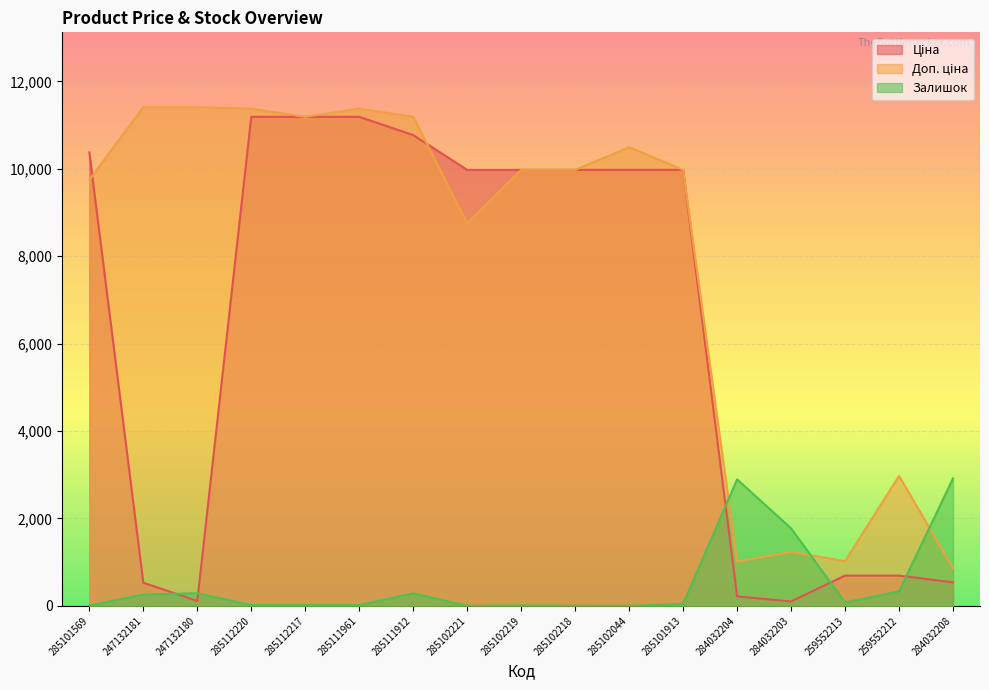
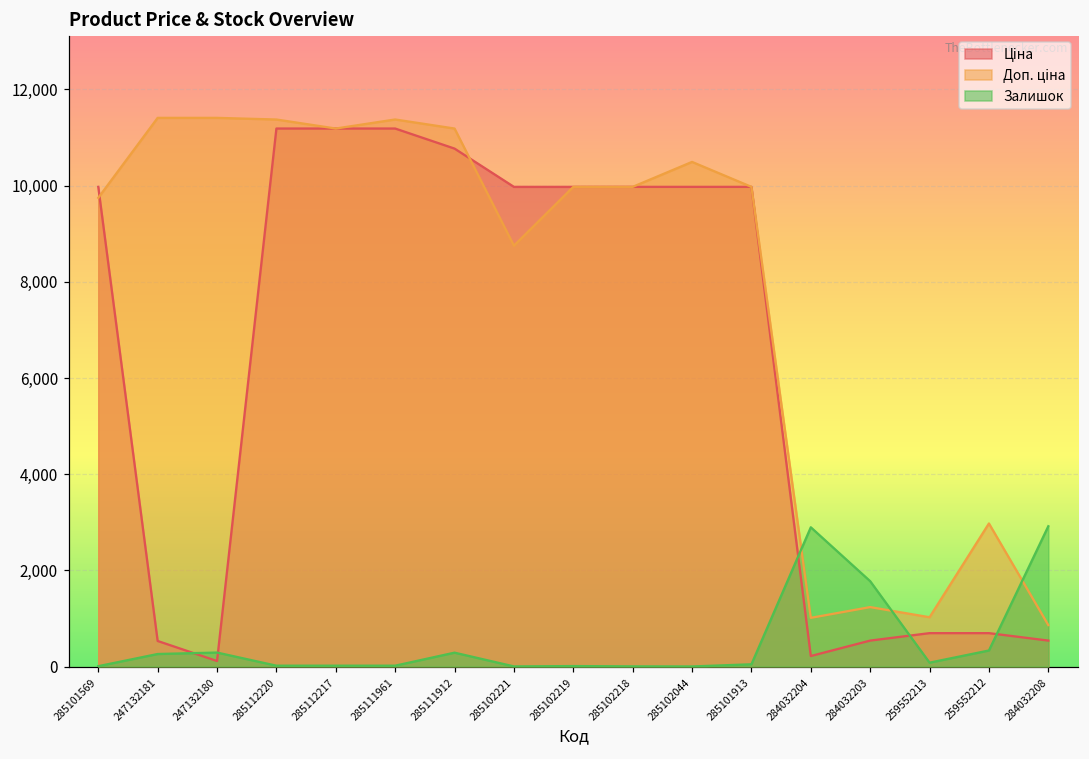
  {
    "Ціна": {
-     "285101569": "10,400",
+     "285101569": "10,000",
      "247132181": "500",
      "247132180": "100",
      "285112220": "11,200",
      "285111961": "11,200",
      "285111912": "10,800",
      "285102221": "10,000",
      "285102044": "10,000",
      "284032204": "200",
-     "284032203": "100",
+     "284032203": "500",
      "259552213": "700",
      "259552212": "700",
      "284032208": "500"
    },
    "Доп. ціна": {
      "285101569": "9,700",
      "247132181": "11,400",
      "247132180": "11,400",
      "285112220": "11,400",
      "285111961": "11,400",
      "285111912": "11,200",
      "285102221": "8,800",
      "285102044": "10,500",
      "284032204": "1,000",
      "284032203": "1,200",
      "259552213": "1,000",
      "259552212": "3,000",
      "284032208": "900"
    },
    "Залишок": {
      "285101569": "0",
      "247132181": "300",
      "247132180": "300",
      "285112220": "0",
      "285112217": "0",
      "285111961": "0",
      "285111912": "300",
      "285102221": "0",
      "285102219": "0",
      "285102218": "0",
      "285102044": "0",
      "285101913": "0",
      "284032204": "2,900",
      "284032203": "1,800",
      "259552213": "100",
      "259552212": "300",
      "284032208": "2,900"
    }
  }
